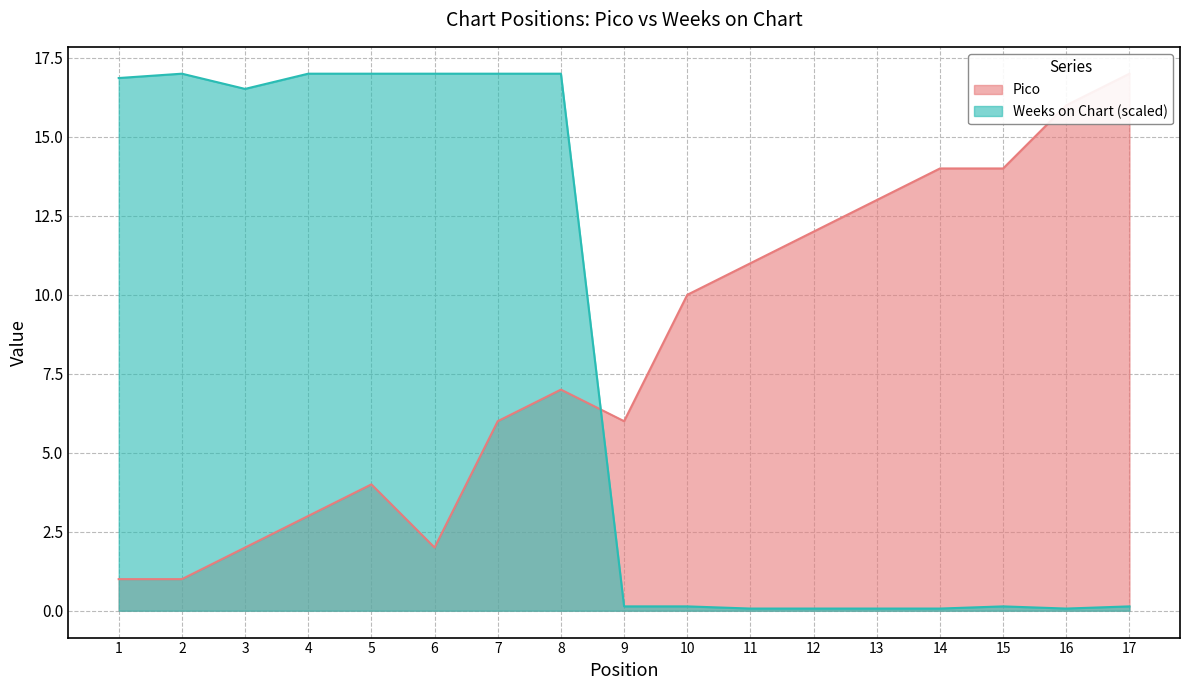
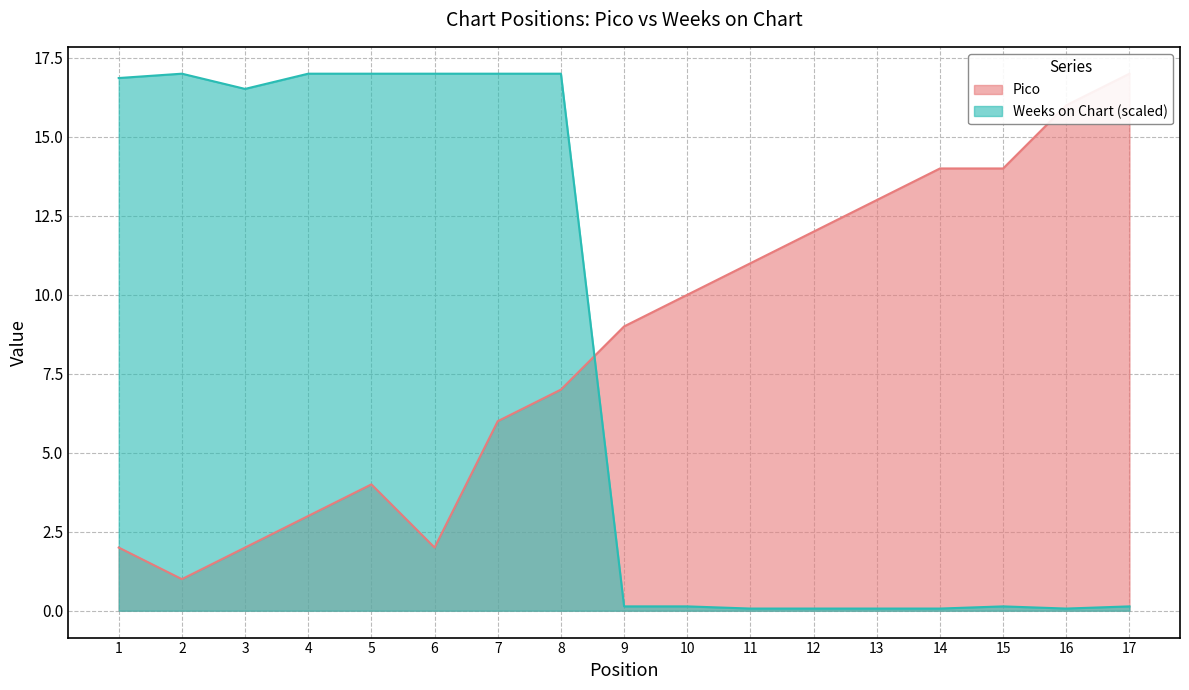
  {
    "Pico": {
-     "1": 1,
+     "1": 2,
      "2": 1,
      "3": 2,
      "4": 3,
      "5": 4,
      "6": 2,
      "7": 6,
      "8": 7,
-     "9": 6,
+     "9": 9,
      "10": 10,
      "11": 11,
      "12": 12,
      "13": 13,
      "14": 14,
      "15": 14
    },
    "Weeks on Chart (scaled)": {
      "1": 16.9,
      "2": 17,
      "3": 16.5,
      "4": 17,
      "5": 17,
      "6": 17,
      "7": 17,
      "8": 17,
      "9": 0.1,
      "10": 0.1,
      "11": 0,
      "12": 0,
      "13": 0,
      "14": 0,
      "15": 0.1,
      "16": 0,
      "17": 0.1
    }
  }
